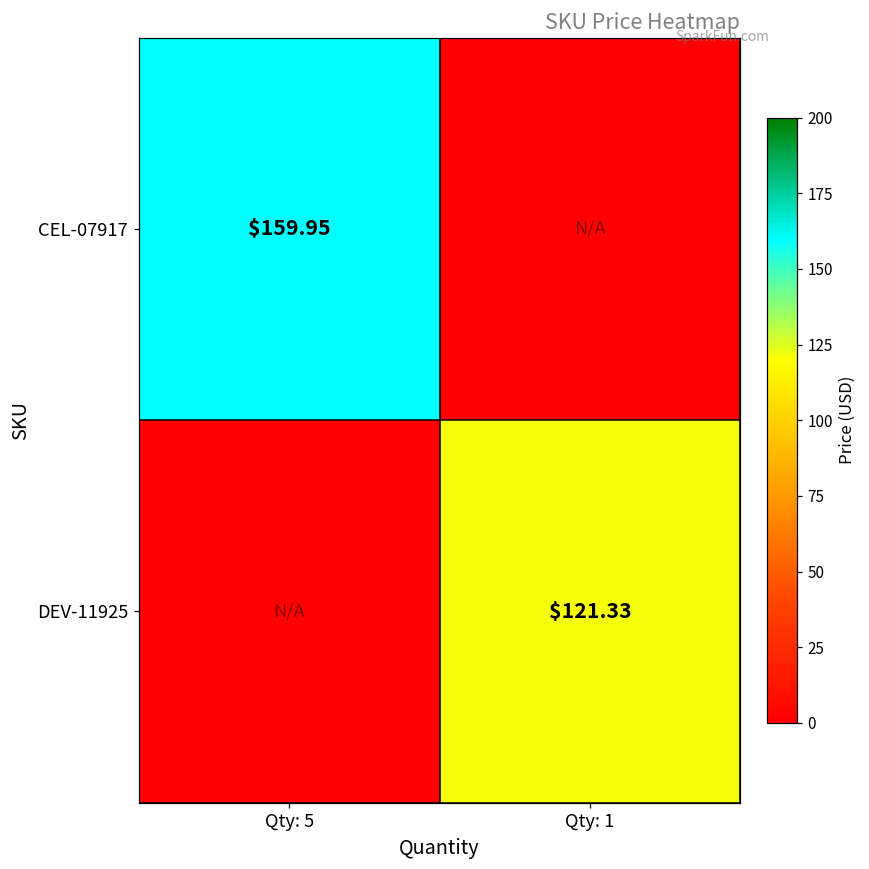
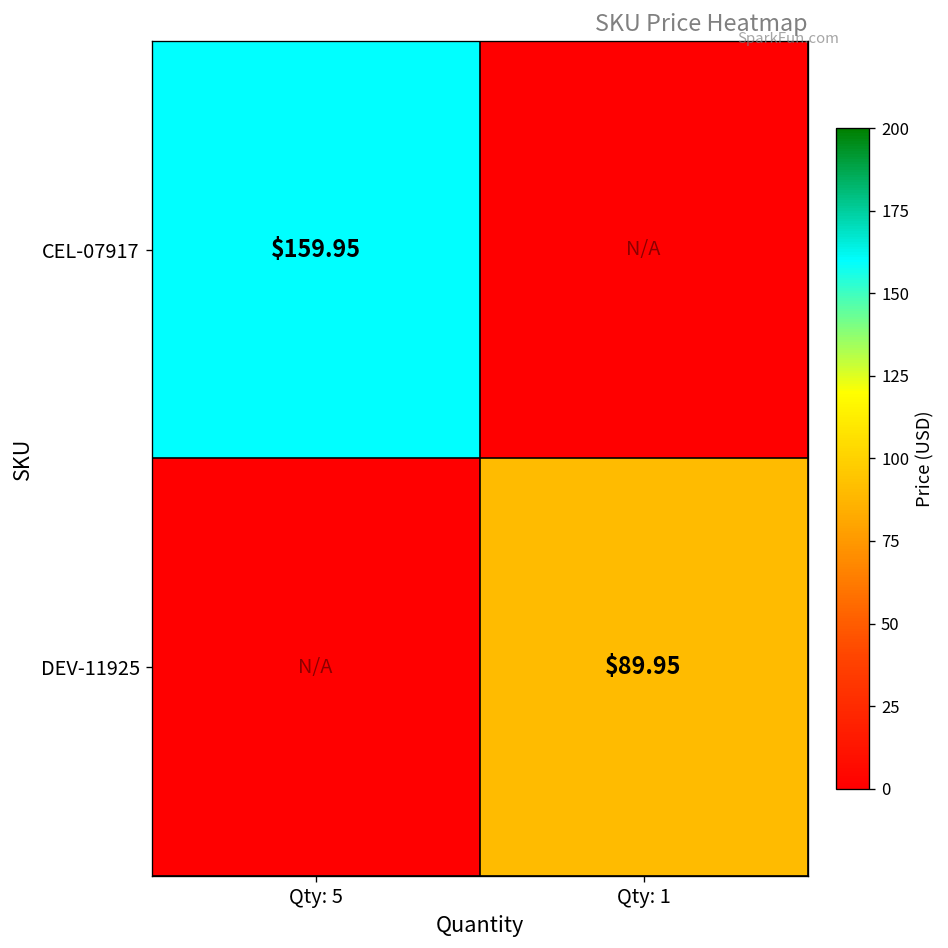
  {
    "CEL-07917": {
      "Qty: 5": "$159.95"
    },
    "DEV-11925": {
-     "Qty: 1": "$121.33"
+     "Qty: 1": "$89.95"
    }
  }
